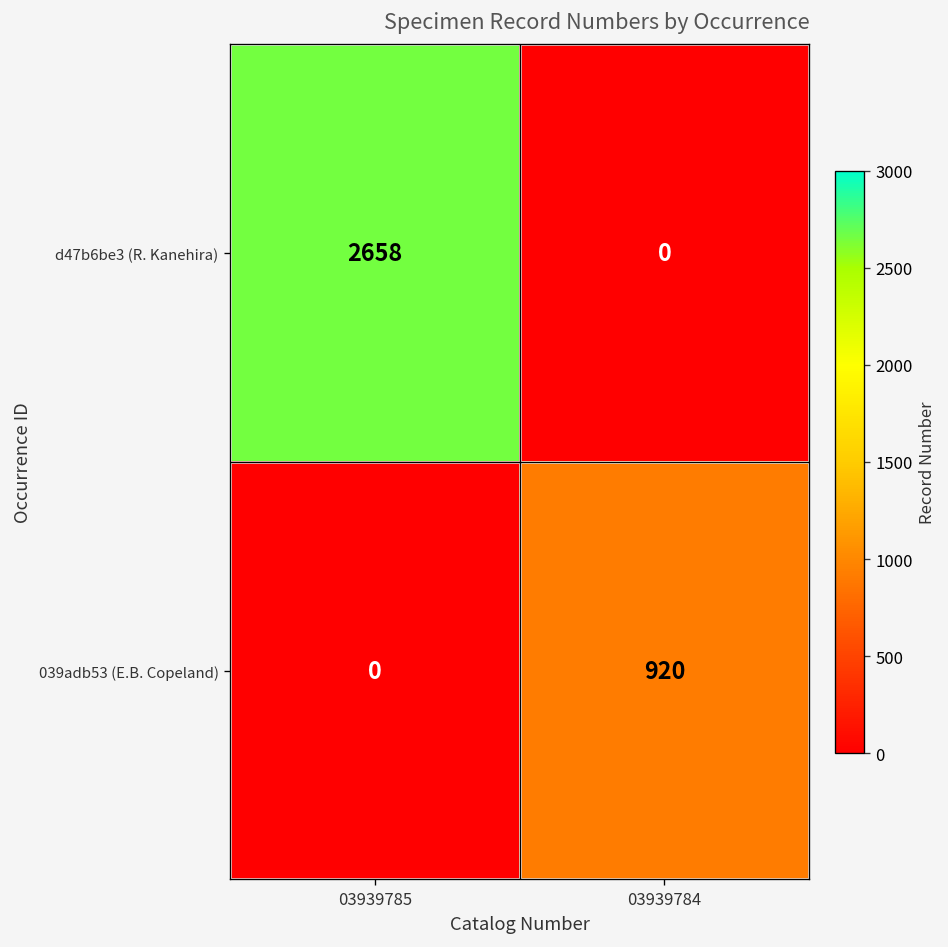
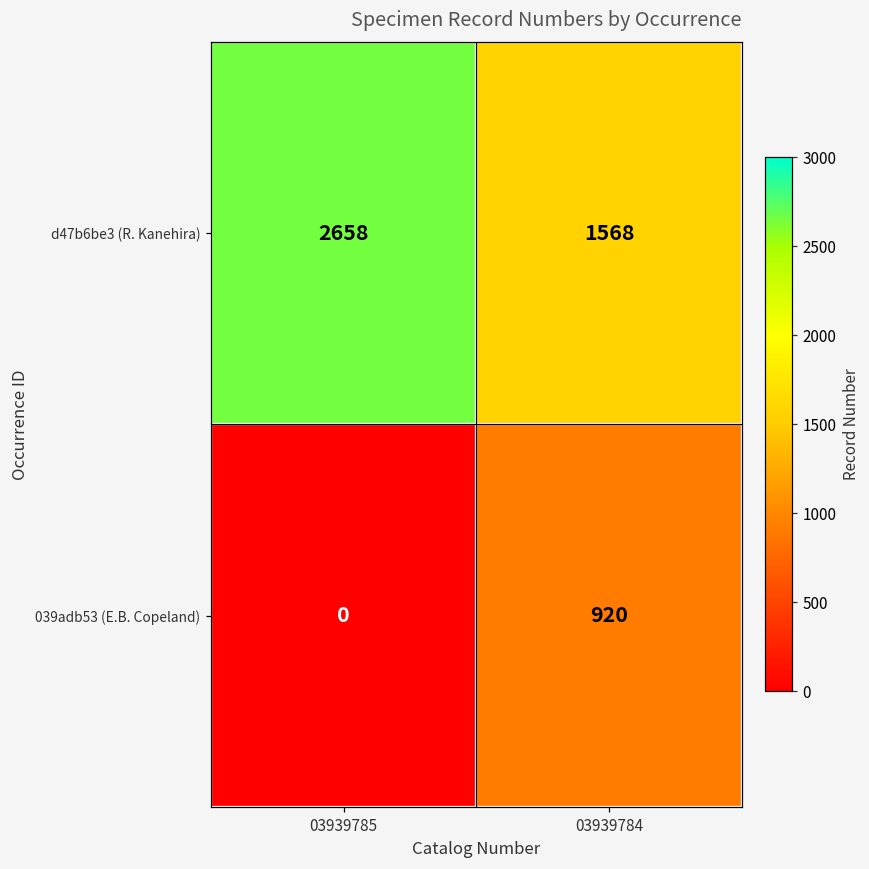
  {
    "d47b6be3 (R. Kanehira)": {
      "03939785": 2658,
-     "03939784": 0
+     "03939784": 1568
    },
    "039adb53 (E.B. Copeland)": {
      "03939785": 0,
      "03939784": 920
    }
  }
